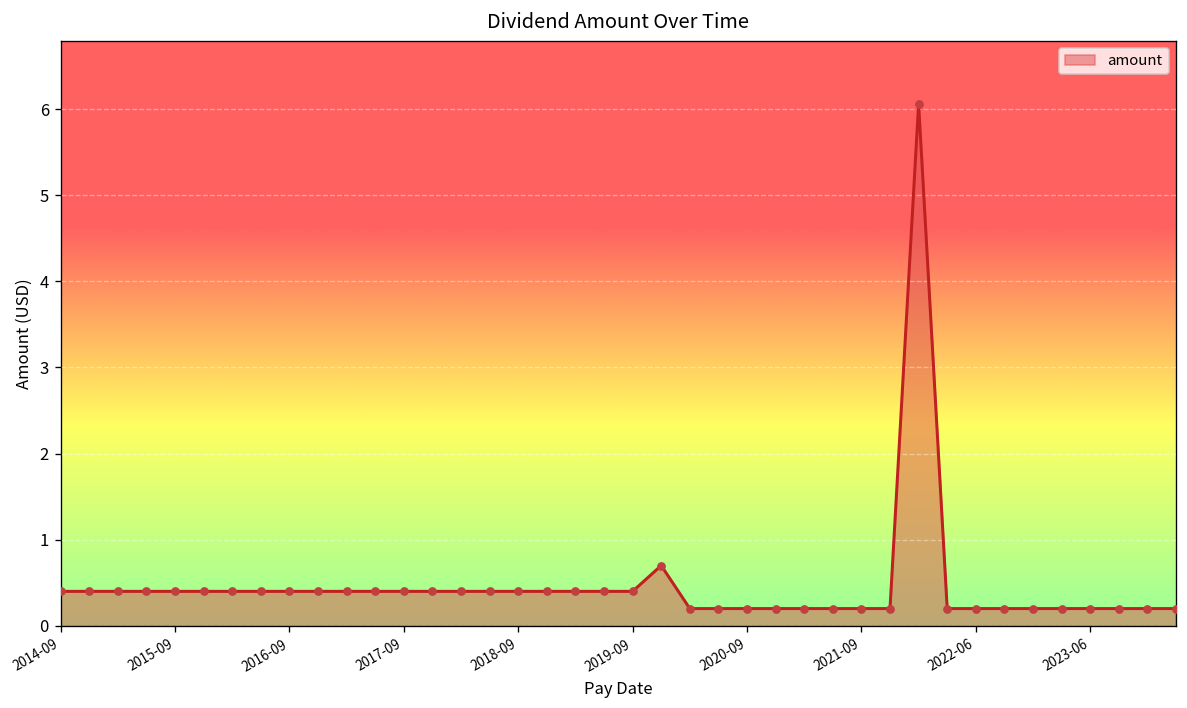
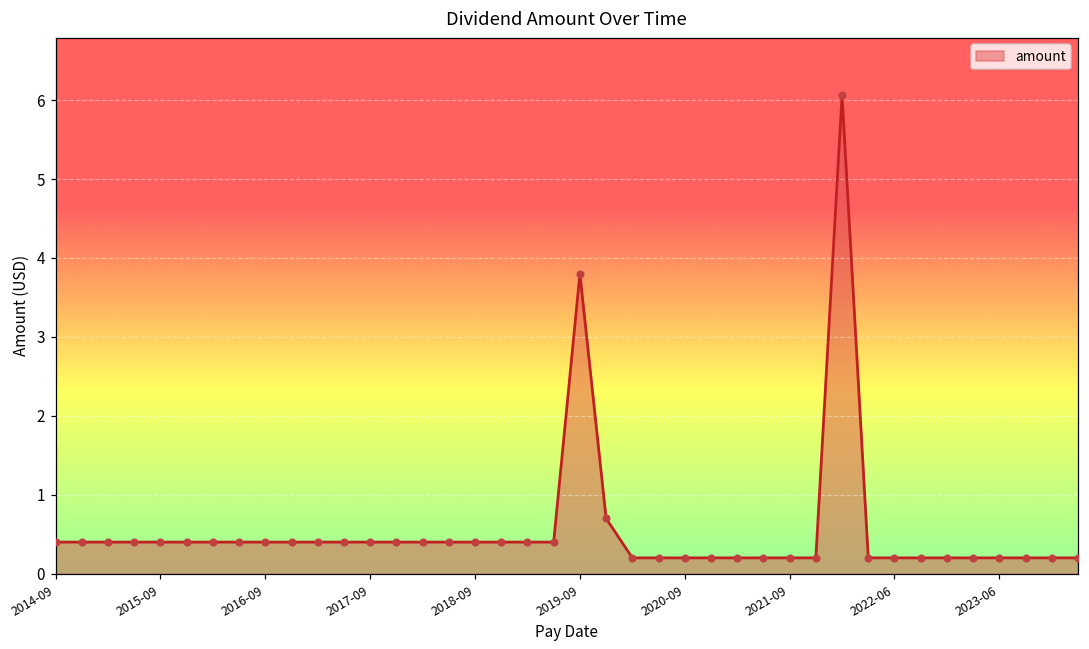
  {
    "2014-09": 0.4,
    "2015-09": 0.4,
    "2016-09": 0.4,
    "2017-09": 0.4,
    "2018-09": 0.4,
-   "2019-09": 0.4,
+   "2019-09": 3.8,
    "2020-09": 0.2,
    "2021-09": 0.2,
    "2022-06": 0.2,
    "2023-06": 0.2
  }
